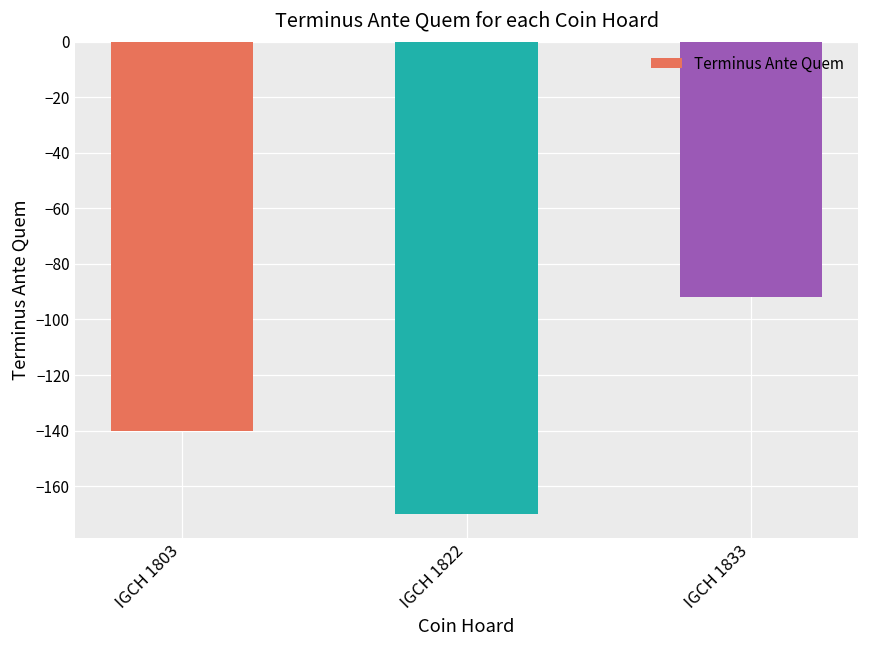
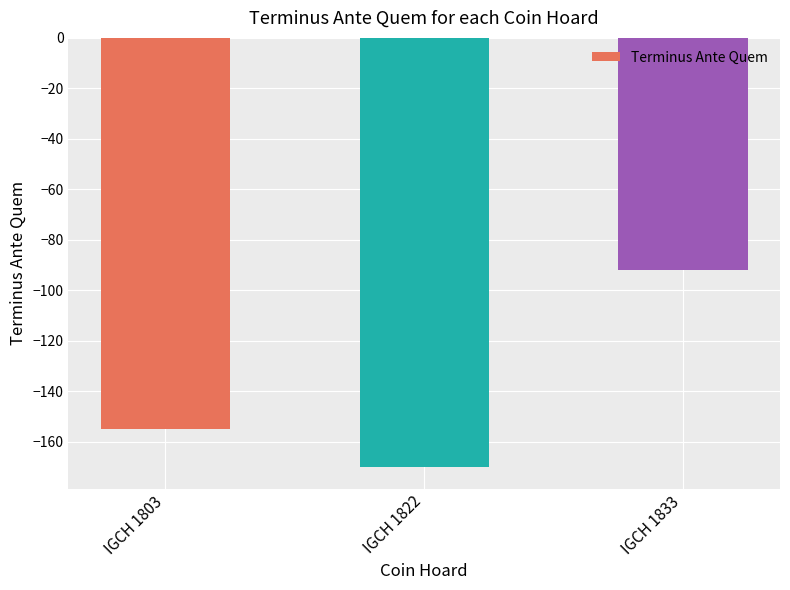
  {
-   "IGCH 1803": -140,
+   "IGCH 1803": -155,
    "IGCH 1822": -170,
    "IGCH 1833": -92
  }
